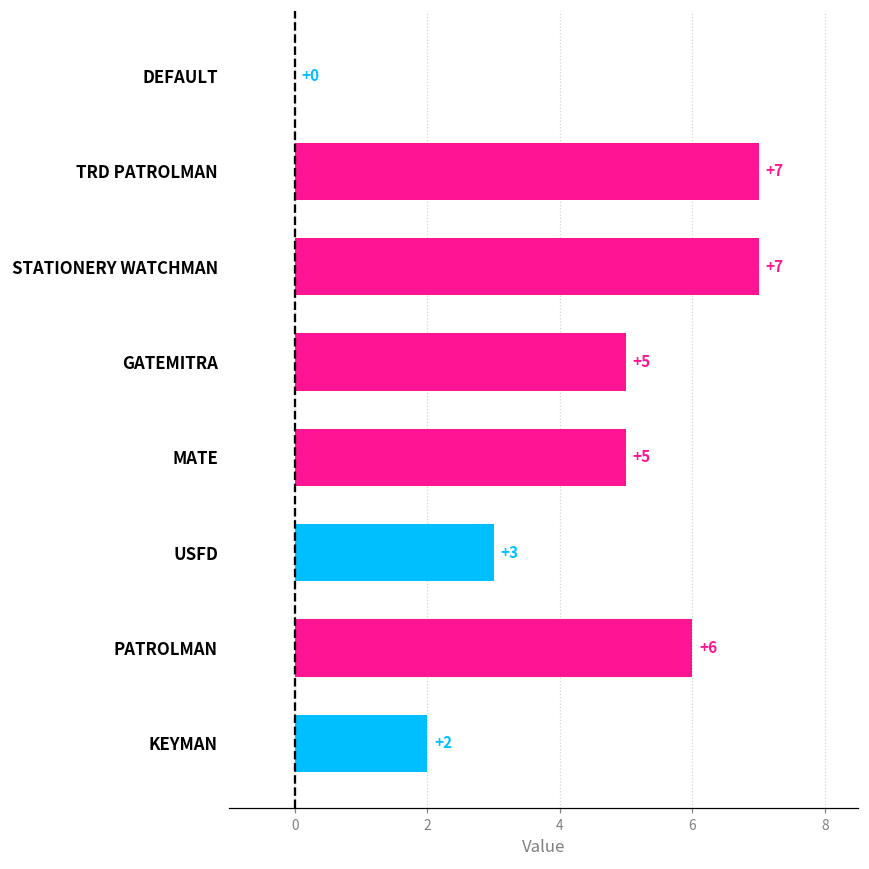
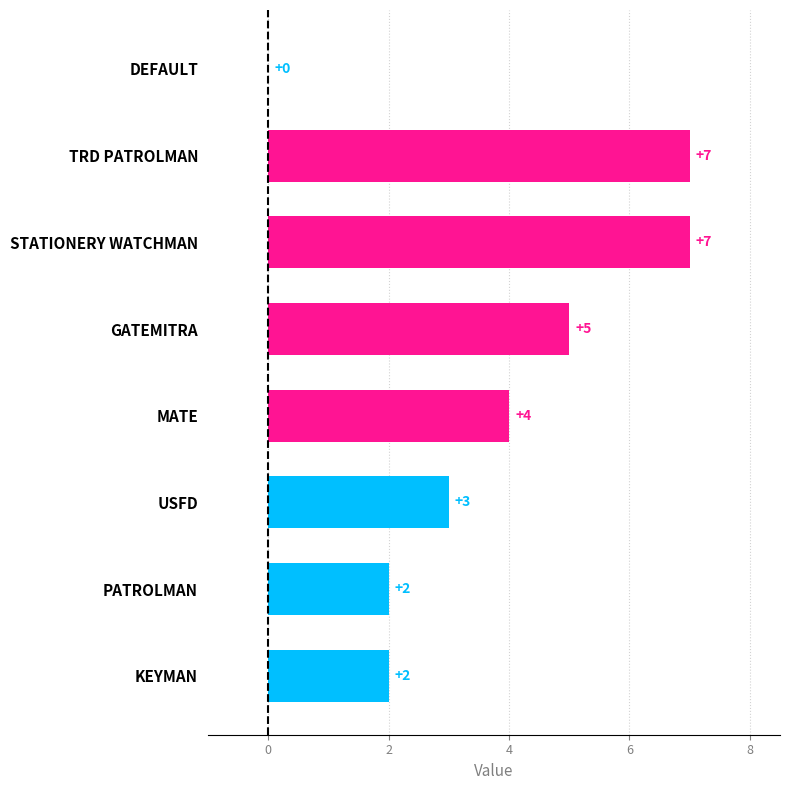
  {
    "DEFAULT": "+0",
    "TRD PATROLMAN": "+7",
    "STATIONERY WATCHMAN": "+7",
    "GATEMITRA": "+5",
-   "MATE": "+5",
+   "MATE": "+4",
    "USFD": "+3",
-   "PATROLMAN": "+6",
+   "PATROLMAN": "+2",
    "KEYMAN": "+2"
  }
